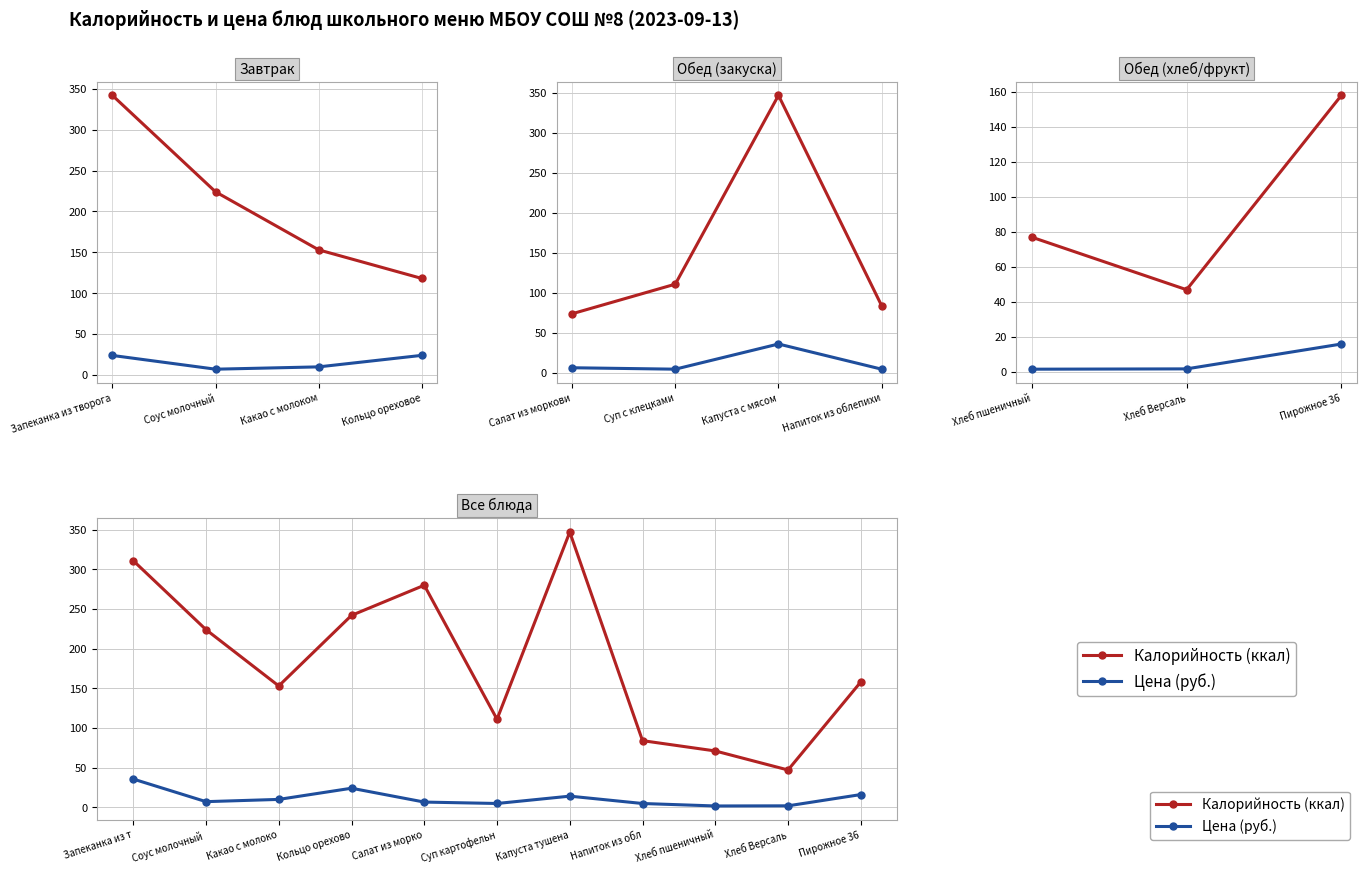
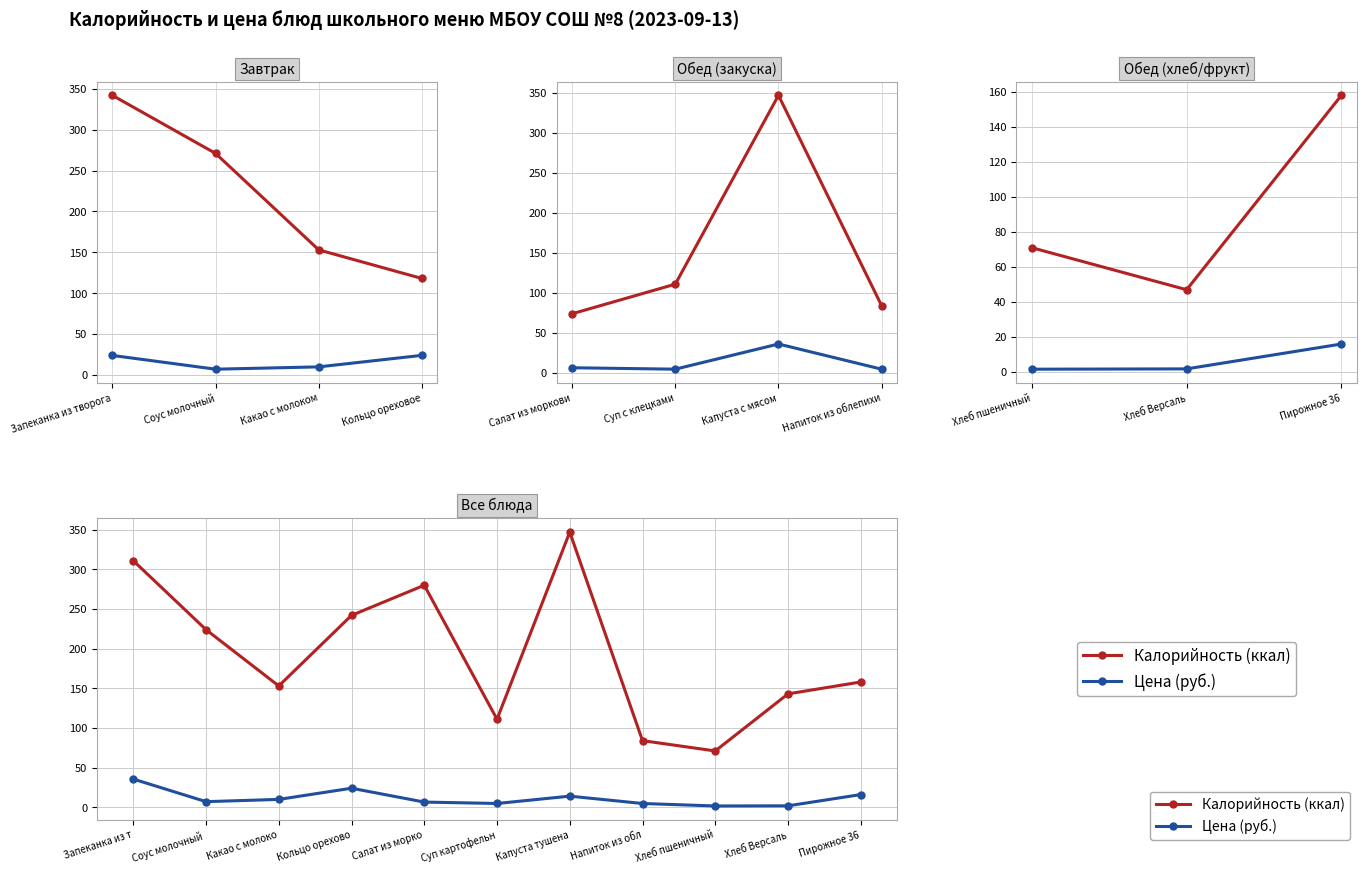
  {
    "Завтрак": {
      "Калорийность (ккал)": {
        "Запеканка из творога": 340,
-       "Соус молочный": 220,
+       "Соус молочный": 270,
        "Какао с молоком": 150,
        "Кольцо ореховое": 120
      },
      "Цена (руб.)": {
        "Запеканка из творога": 20,
        "Соус молочный": 10,
        "Какао с молоком": 10,
        "Кольцо ореховое": 20
      }
    },
    "Обед (закуска)": {
      "Калорийность (ккал)": {
        "Салат из моркови": 70,
        "Суп с клецками": 110,
        "Капуста с мясом": 350,
        "Напиток из облепихи": 80
      },
      "Цена (руб.)": {
        "Салат из моркови": 10,
        "Суп с клецками": 0,
        "Капуста с мясом": 40,
        "Напиток из облепихи": 0
      }
    },
    "Обед (хлеб/фрукт)": {
      "Калорийность (ккал)": {
-       "Хлеб пшеничный": 77,
+       "Хлеб пшеничный": 71,
        "Хлеб Версаль": 47,
        "Пирожное 36": 158
      },
      "Цена (руб.)": {
        "Хлеб пшеничный": 2,
        "Хлеб Версаль": 2,
        "Пирожное 36": 16
      }
    },
    "Все блюда": {
      "Калорийность (ккал)": {
        "Запеканка из т": 310,
        "Соус молочный": 220,
        "Какао с молоко": 150,
        "Кольцо орехово": 240,
        "Салат из морко": 280,
        "Суп картофельн": 110,
        "Капуста тушена": 350,
        "Напиток из обл": 80,
        "Хлеб пшеничный": 70,
-       "Хлеб Версаль": 50,
+       "Хлеб Версаль": 140,
        "Пирожное 36": 160
      },
      "Цена (руб.)": {
        "Запеканка из т": 40,
        "Соус молочный": 10,
        "Какао с молоко": 10,
        "Кольцо орехово": 20,
        "Салат из морко": 10,
        "Суп картофельн": 0,
        "Капуста тушена": 10,
        "Напиток из обл": 0,
        "Хлеб пшеничный": 0,
        "Хлеб Версаль": 0,
        "Пирожное 36": 20
      }
    }
  }
